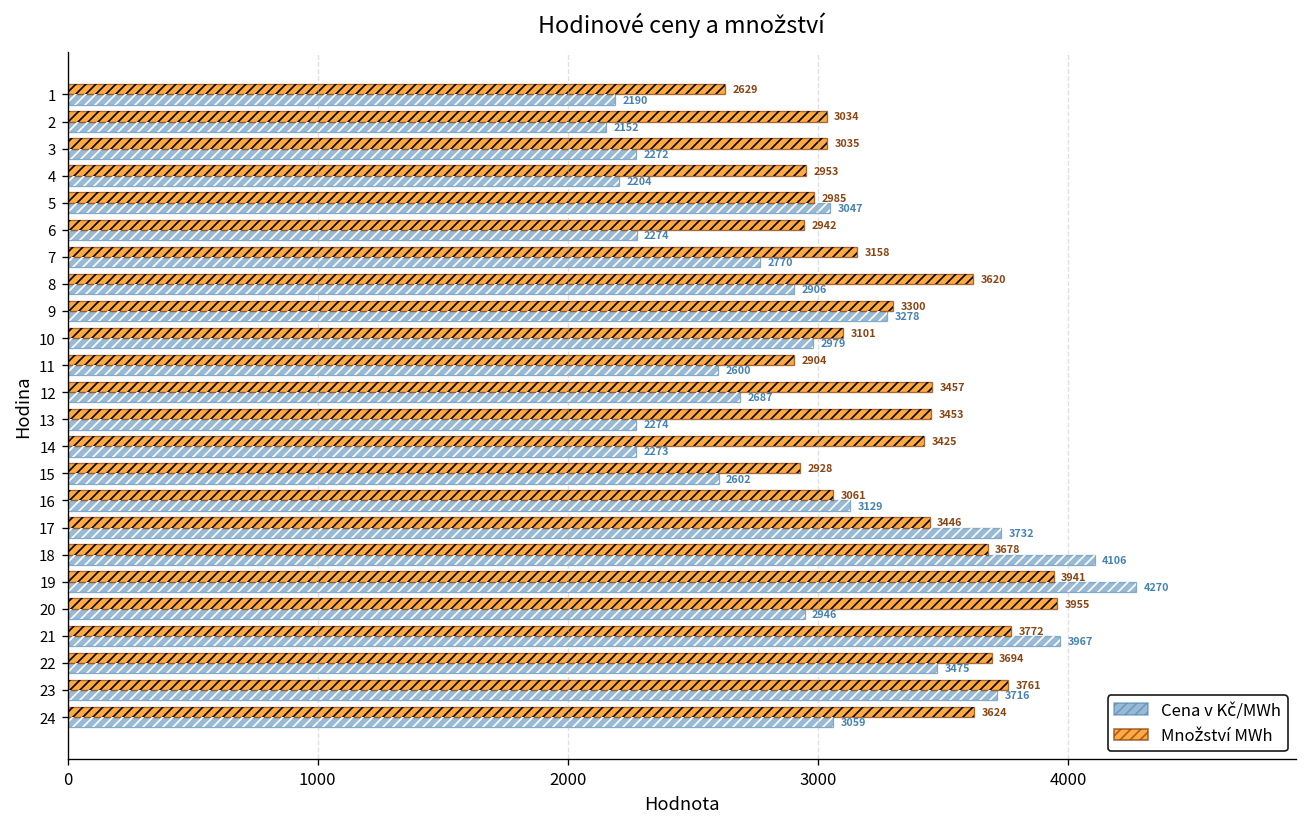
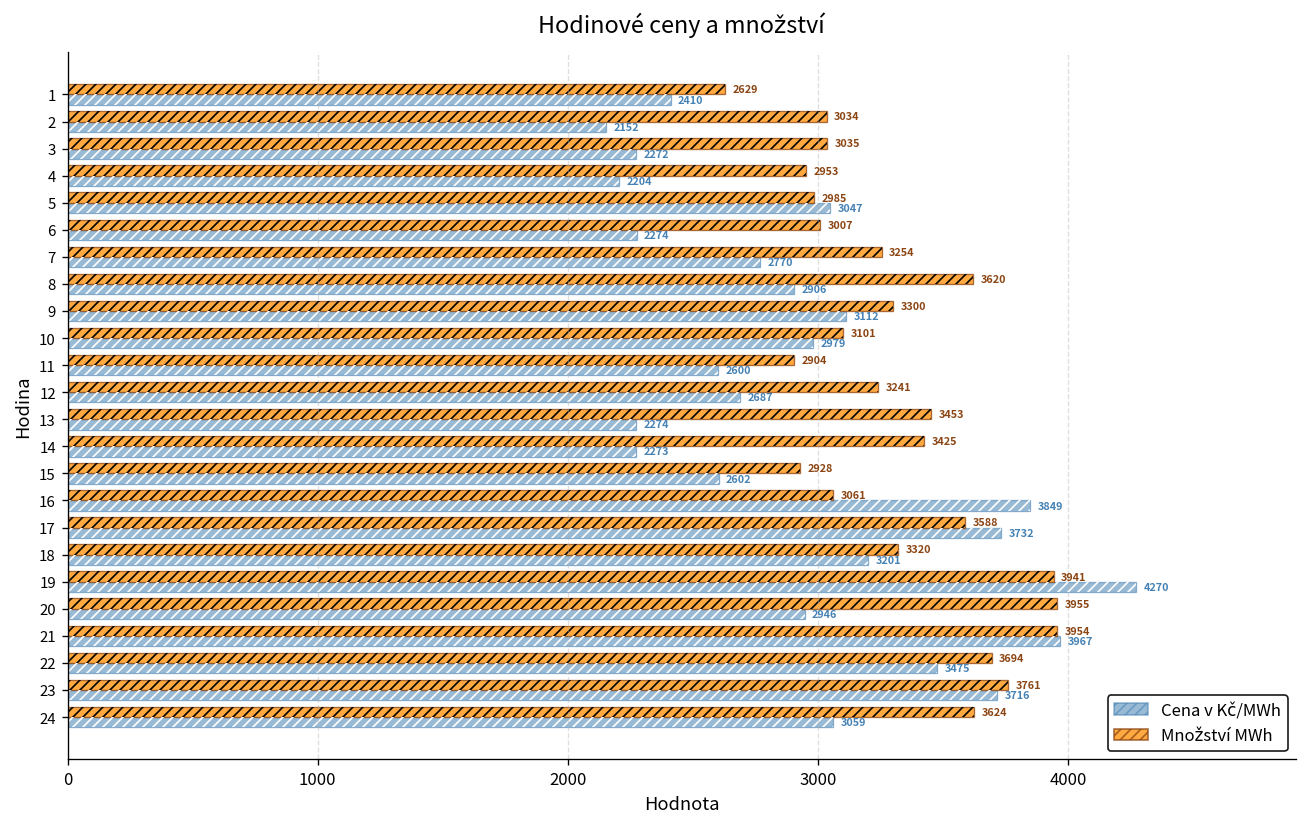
  {
    "Cena v Kč/MWh": {
-     "1": 2190,
+     "1": 2410,
      "2": 2152,
      "3": 2272,
      "4": 2204,
      "5": 3047,
      "6": 2274,
      "7": 2770,
      "8": 2906,
-     "9": 3278,
+     "9": 3112,
      "10": 2979,
      "11": 2600,
      "12": 2687,
      "13": 2274,
      "14": 2273,
      "15": 2602,
-     "16": 3129,
+     "16": 3849,
      "17": 3732,
-     "18": 4106,
+     "18": 3201,
      "19": 4270,
      "20": 2946,
      "21": 3967,
      "22": 3475,
      "23": 3716,
      "24": 3059
    },
    "Množství MWh": {
      "1": 2629,
      "2": 3034,
      "3": 3035,
      "4": 2953,
      "5": 2985,
-     "6": 2942,
-     "7": 3158,
+     "6": 3007,
+     "7": 3254,
      "8": 3620,
      "9": 3300,
      "10": 3101,
      "11": 2904,
-     "12": 3457,
+     "12": 3241,
      "13": 3453,
      "14": 3425,
      "15": 2928,
      "16": 3061,
-     "17": 3446,
-     "18": 3678,
+     "17": 3588,
+     "18": 3320,
      "19": 3941,
      "20": 3955,
-     "21": 3772,
+     "21": 3954,
      "22": 3694,
      "23": 3761,
      "24": 3624
    }
  }
